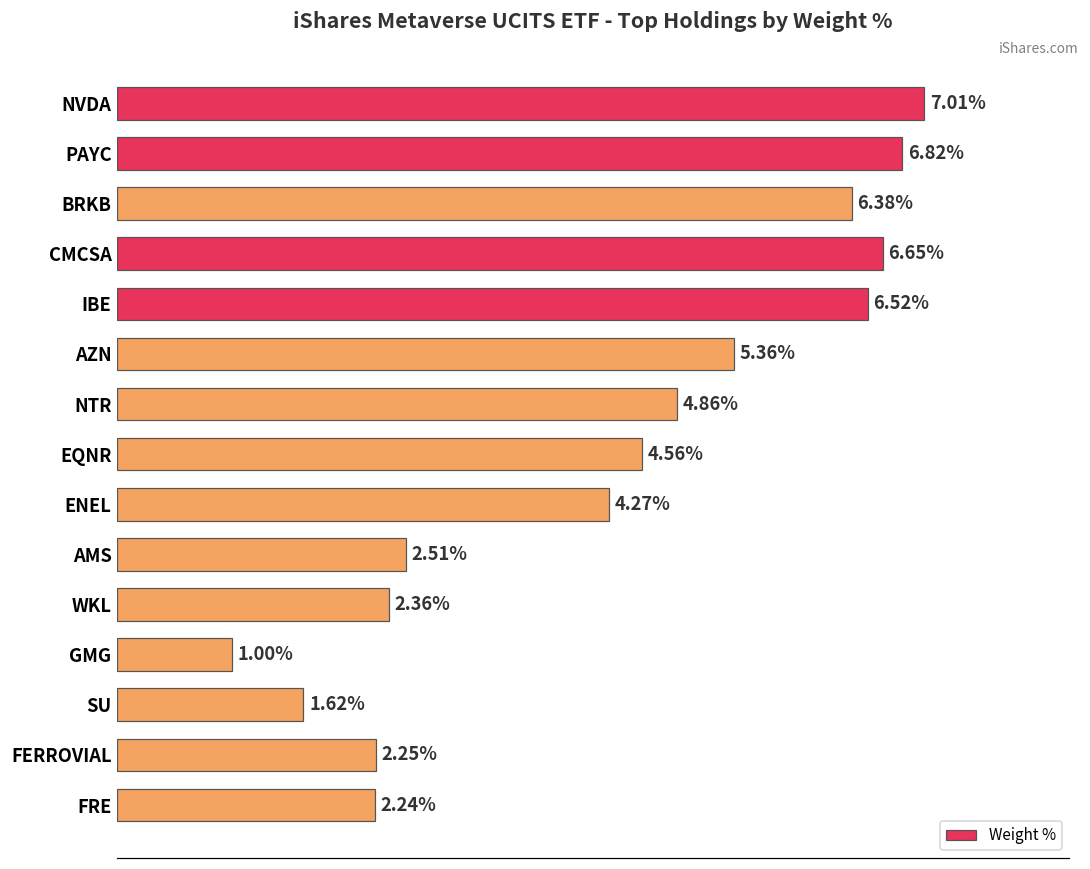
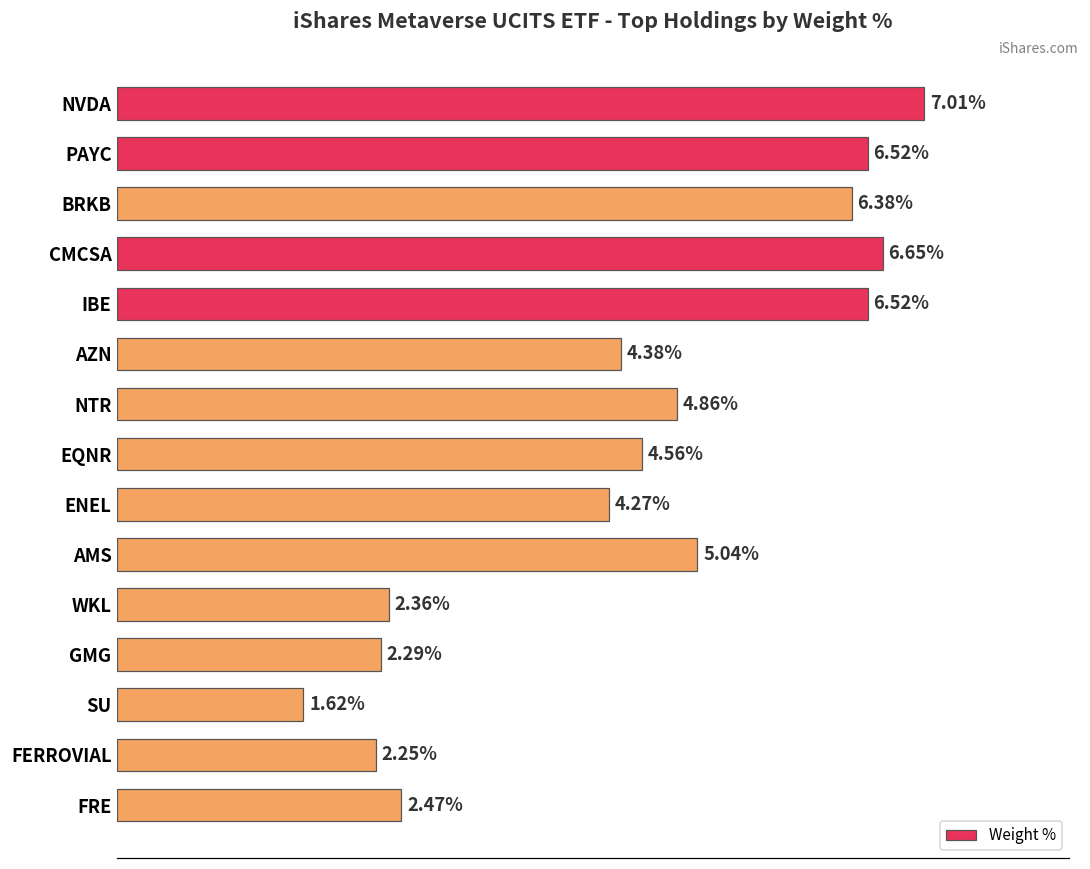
  {
    "NVDA": "7.01%",
-   "PAYC": "6.82%",
+   "PAYC": "6.52%",
    "BRKB": "6.38%",
    "CMCSA": "6.65%",
    "IBE": "6.52%",
-   "AZN": "5.36%",
+   "AZN": "4.38%",
    "NTR": "4.86%",
    "EQNR": "4.56%",
    "ENEL": "4.27%",
-   "AMS": "2.51%",
+   "AMS": "5.04%",
    "WKL": "2.36%",
-   "GMG": "1.00%",
+   "GMG": "2.29%",
    "SU": "1.62%",
    "FERROVIAL": "2.25%",
-   "FRE": "2.24%"
+   "FRE": "2.47%"
  }
